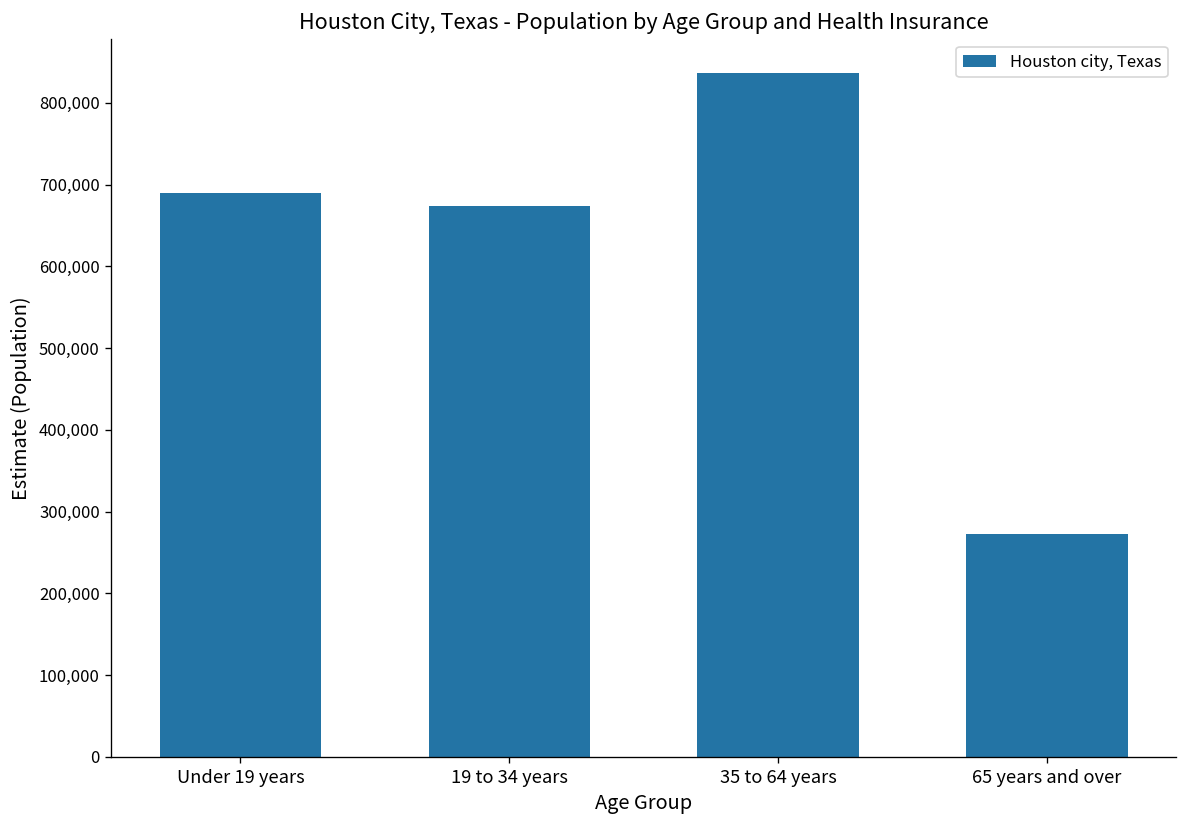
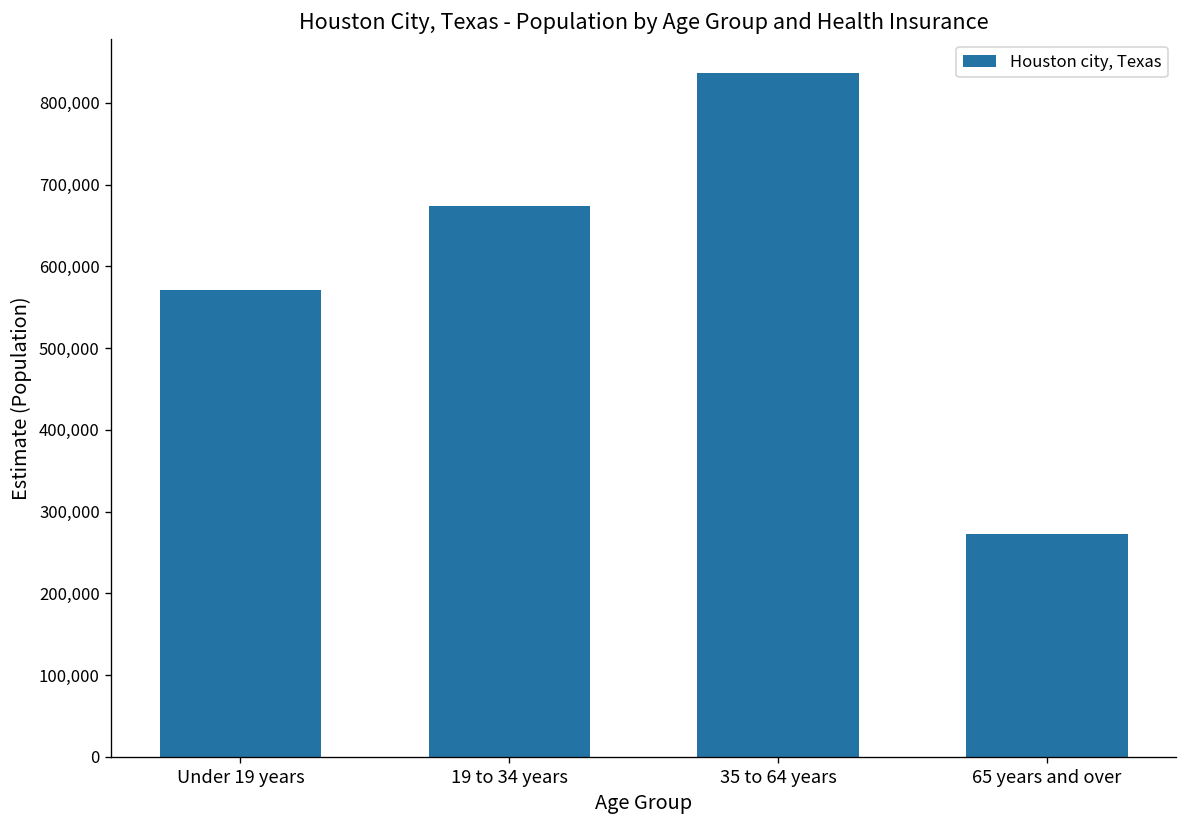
  {
-   "Under 19 years": "690,000",
+   "Under 19 years": "570,000",
    "19 to 34 years": "670,000",
    "35 to 64 years": "840,000",
    "65 years and over": "270,000"
  }
